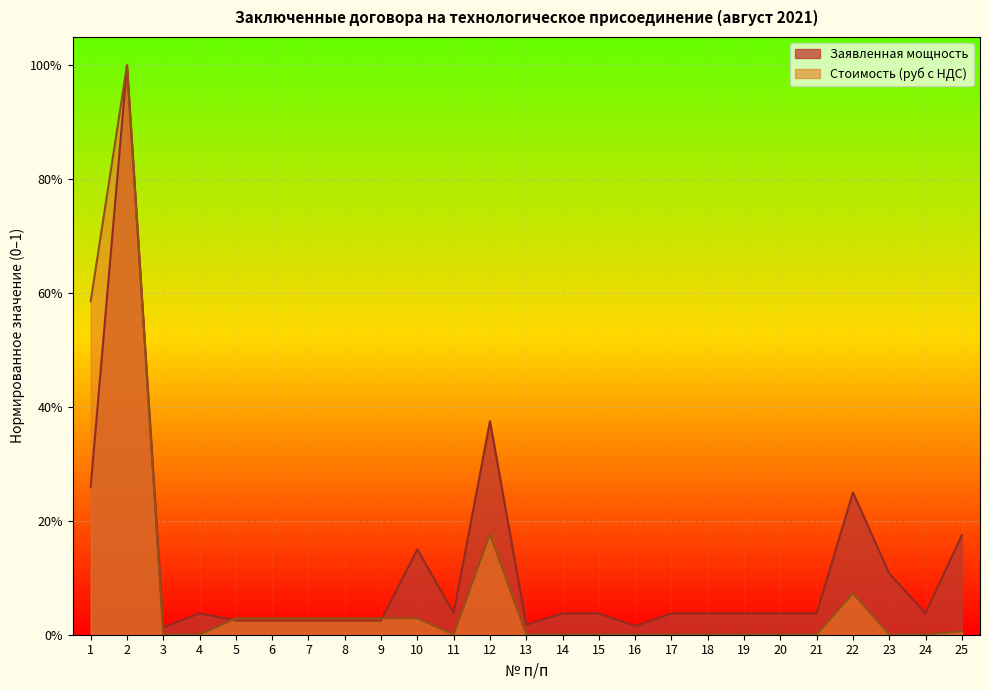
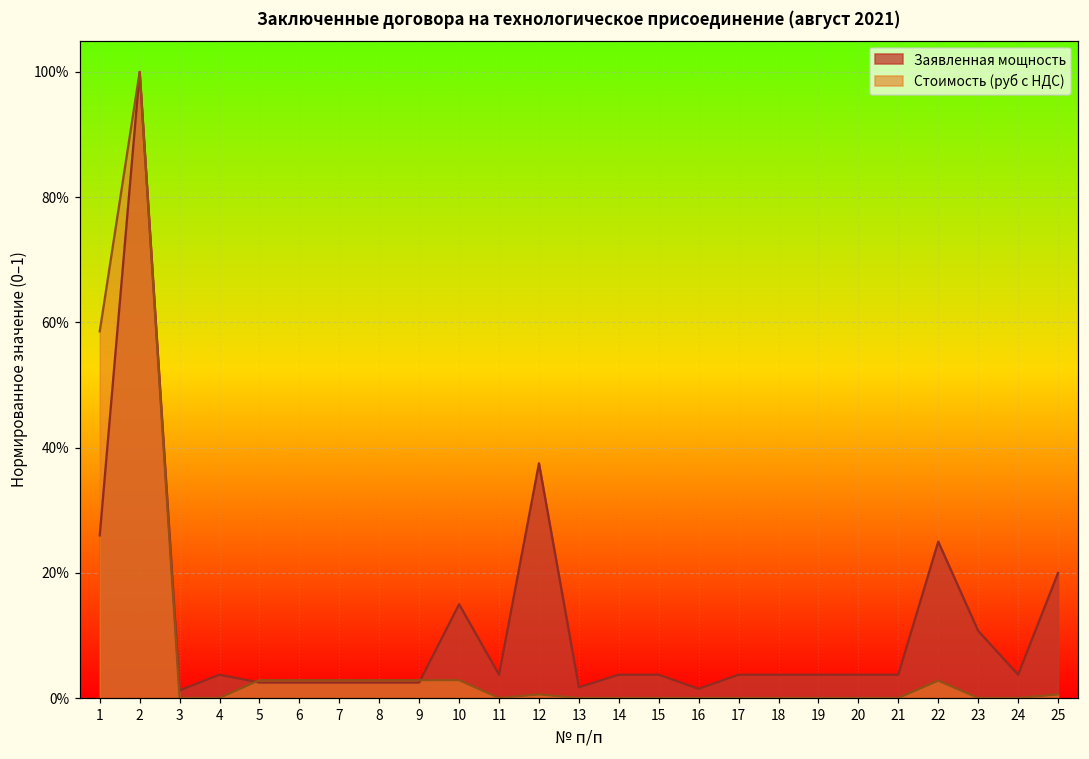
  {
    "Заявленная мощность": {
      "1": "26%",
      "3": "1%",
      "4": "4%",
      "10": "15%",
      "11": "4%",
      "12": "38%",
      "13": "2%",
      "14": "4%",
      "15": "4%",
      "16": "2%",
      "17": "4%",
      "18": "4%",
      "19": "4%",
      "20": "4%",
      "21": "4%",
      "22": "25%",
      "23": "11%",
      "24": "4%",
-     "25": "18%"
+     "25": "20%"
    },
    "Стоимость (руб с НДС)": {
      "1": "59%",
      "3": "0%",
      "4": "0%",
      "10": "3%",
      "11": "0%",
-     "12": "18%",
+     "12": "1%",
      "13": "0%",
      "14": "0%",
      "15": "0%",
      "16": "0%",
      "17": "0%",
      "18": "0%",
      "19": "0%",
      "20": "0%",
      "21": "0%",
-     "22": "7%",
+     "22": "3%",
      "23": "0%",
      "24": "0%",
      "25": "1%"
    }
  }
